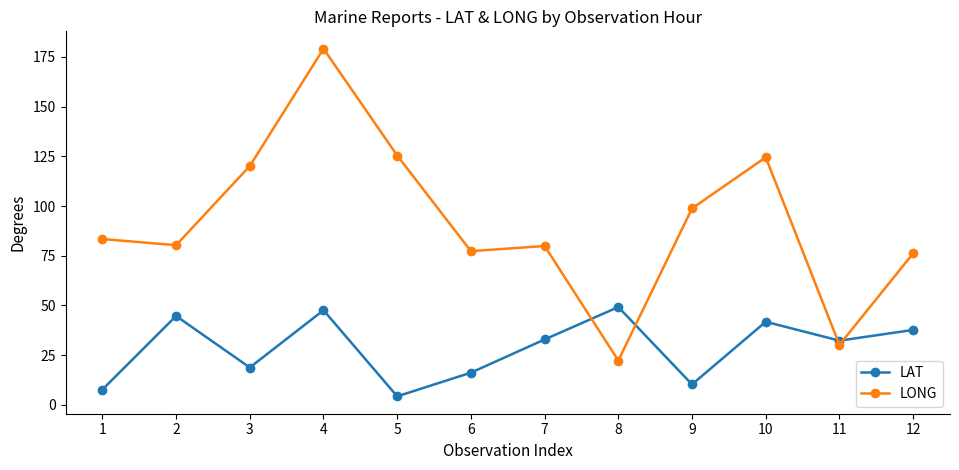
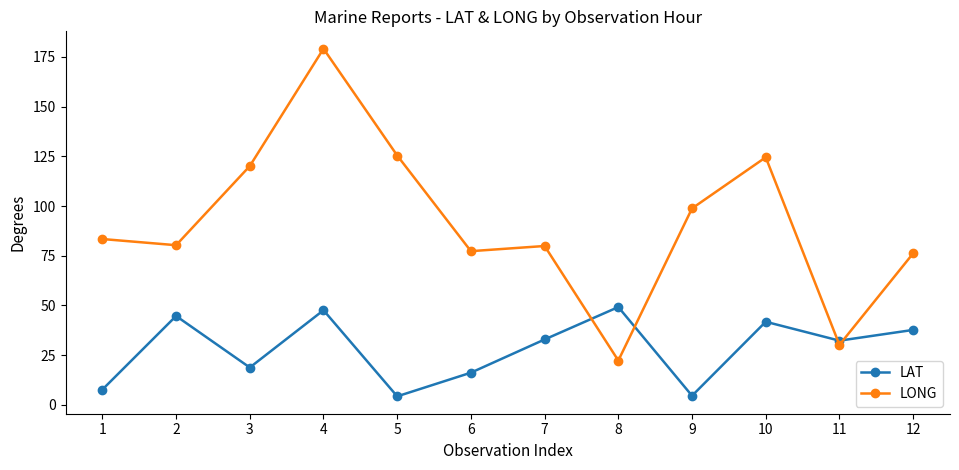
  {
    "LAT": {
      "1": 8,
      "2": 45,
      "3": 19,
      "4": 48,
      "5": 4,
      "6": 16,
      "7": 33,
      "8": 49,
-     "9": 10,
+     "9": 5,
      "10": 42,
      "11": 32,
      "12": 38
    },
    "LONG": {
      "1": 83,
      "2": 80,
      "3": 120,
      "4": 179,
      "5": 125,
      "6": 77,
      "7": 80,
      "8": 22,
      "9": 99,
      "10": 125,
      "11": 30,
      "12": 76
    }
  }
